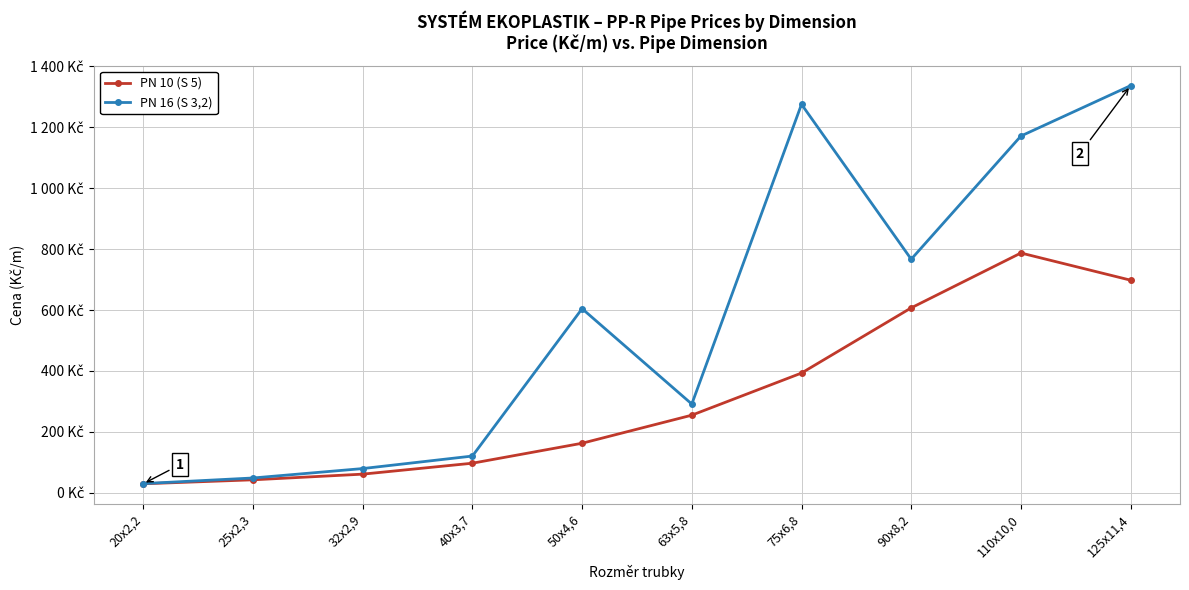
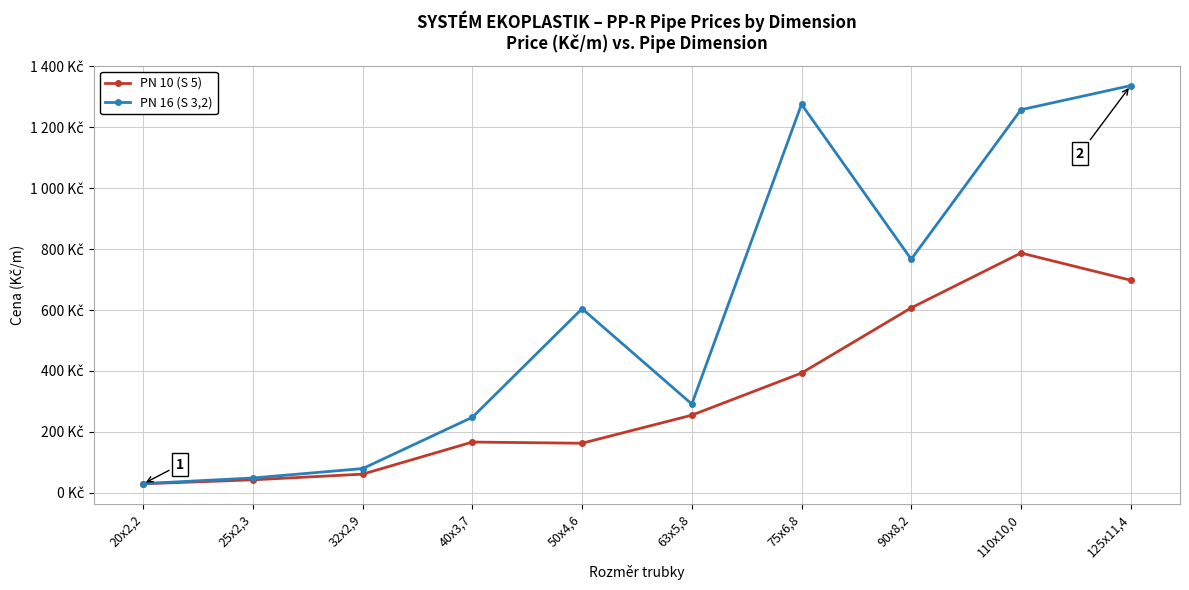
  {
    "PN 10 (S 5)": {
      "32x2,9": "60 Kč",
-     "40x3,7": "100 Kč",
+     "40x3,7": "170 Kč",
      "50x4,6": "160 Kč",
      "63x5,8": "260 Kč",
      "75x6,8": "390 Kč",
      "90x8,2": "610 Kč",
      "110x10,0": "790 Kč",
      "125x11,4": "700 Kč"
    },
    "PN 16 (S 3,2)": {
      "32x2,9": "80 Kč",
-     "40x3,7": "120 Kč",
+     "40x3,7": "250 Kč",
      "50x4,6": "600 Kč",
      "63x5,8": "290 Kč",
      "75x6,8": "1280 Kč",
      "90x8,2": "770 Kč",
-     "110x10,0": "1170 Kč"
+     "110x10,0": "1260 Kč"
    }
  }
